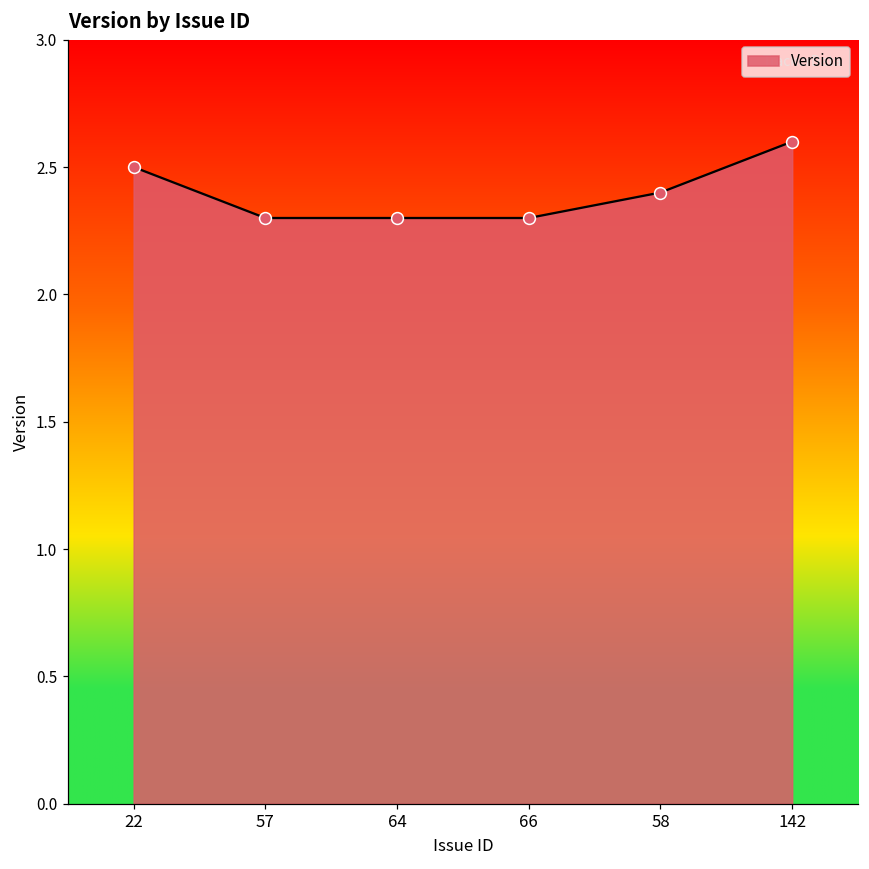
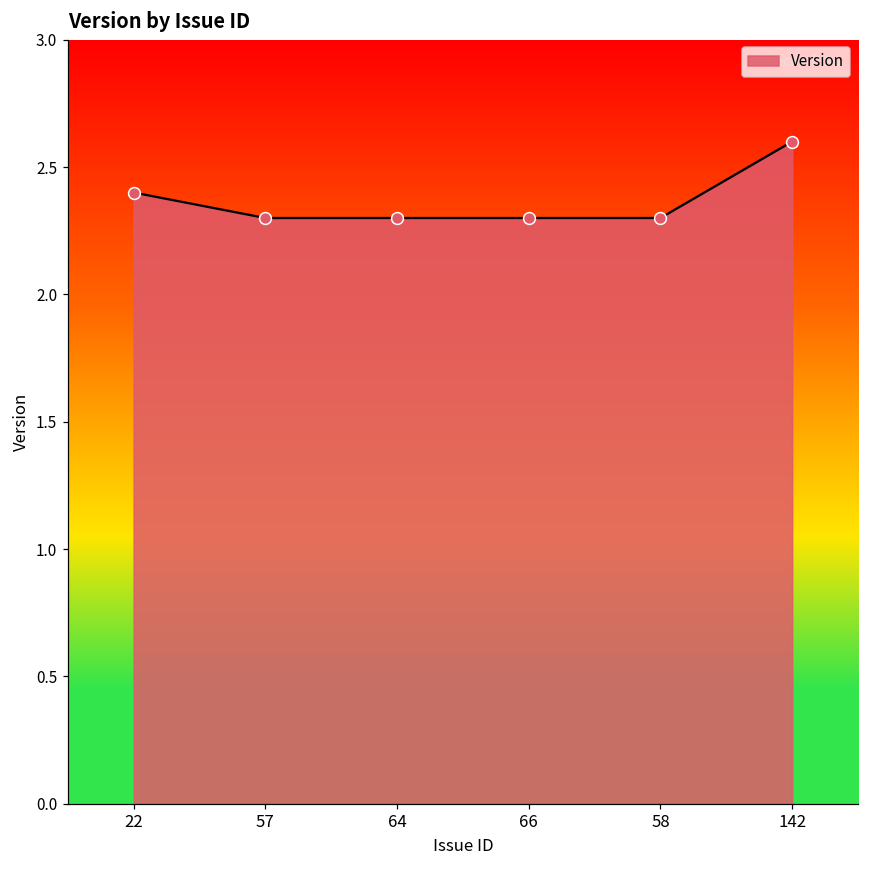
  {
-   "22": 2.5,
+   "22": 2.4,
    "57": 2.3,
    "64": 2.3,
    "66": 2.3,
-   "58": 2.4,
+   "58": 2.3,
    "142": 2.6
  }
